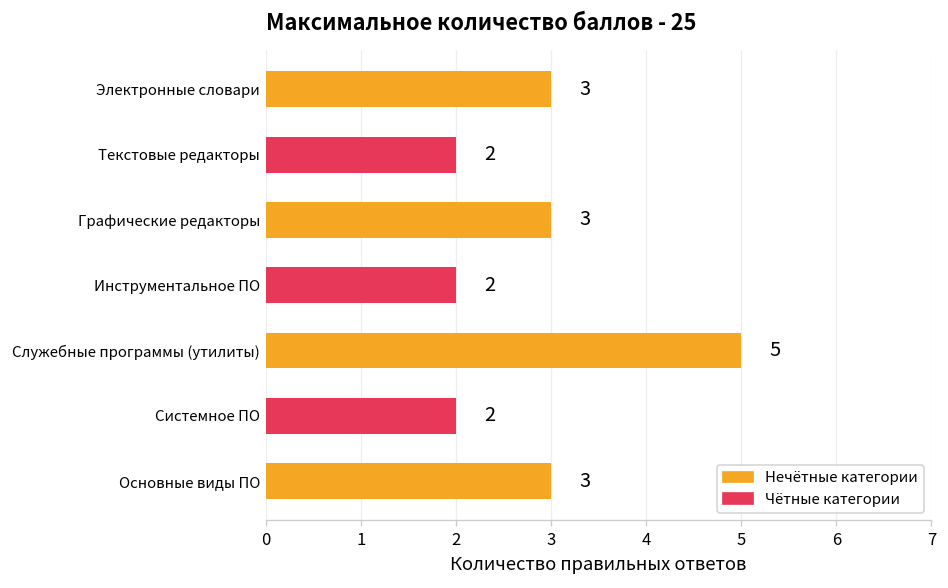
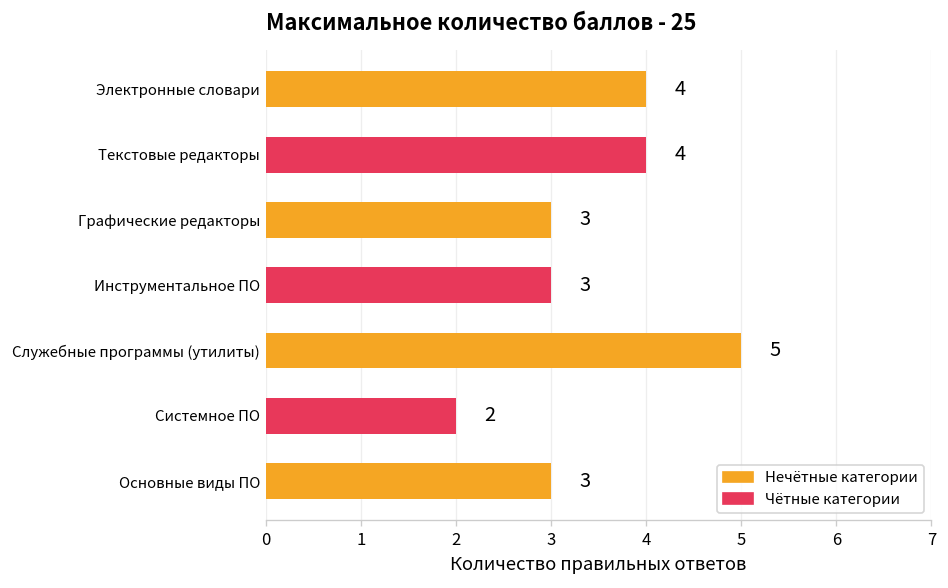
  {
-   "Электронные словари": 3,
-   "Текстовые редакторы": 2,
+   "Электронные словари": 4,
+   "Текстовые редакторы": 4,
    "Графические редакторы": 3,
-   "Инструментальное ПО": 2,
+   "Инструментальное ПО": 3,
    "Служебные программы (утилиты)": 5,
    "Системное ПО": 2,
    "Основные виды ПО": 3
  }
